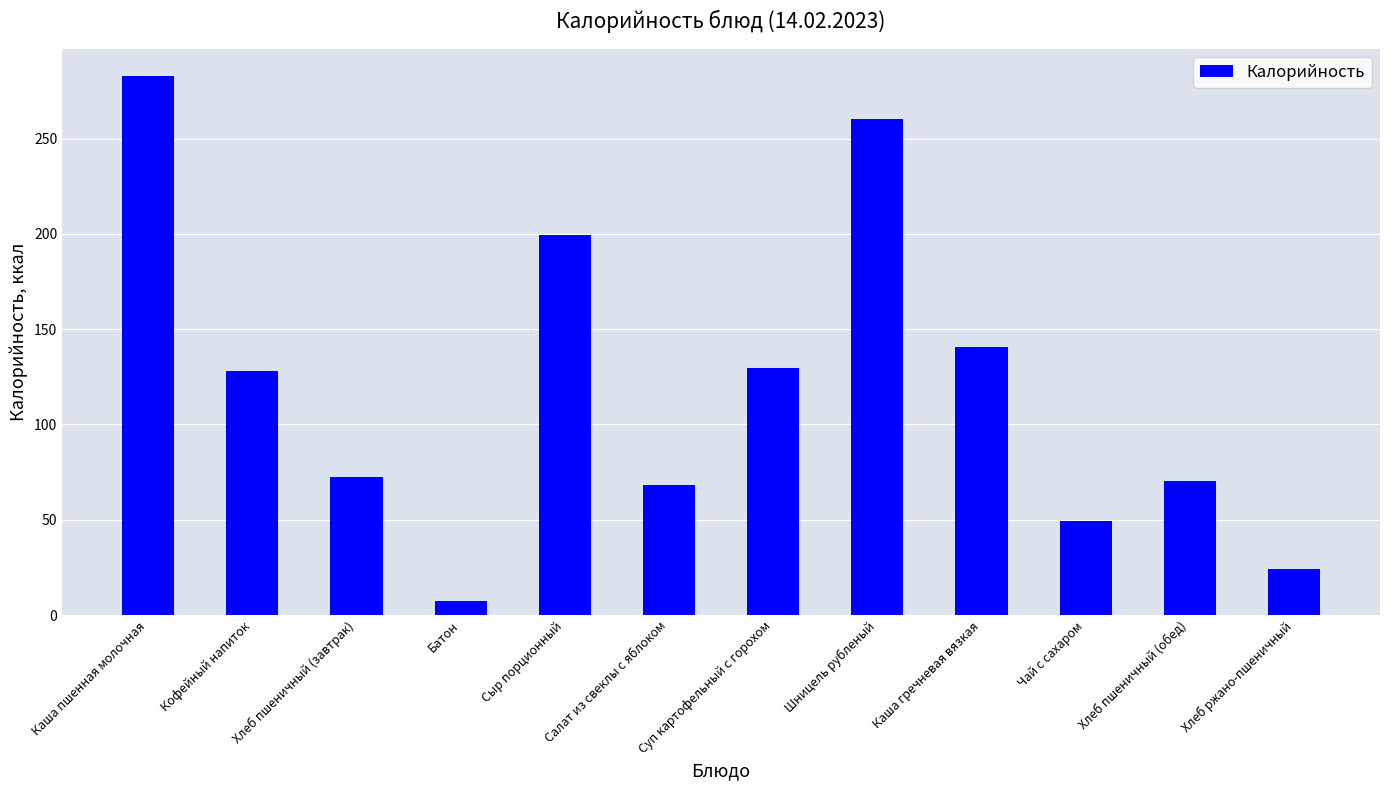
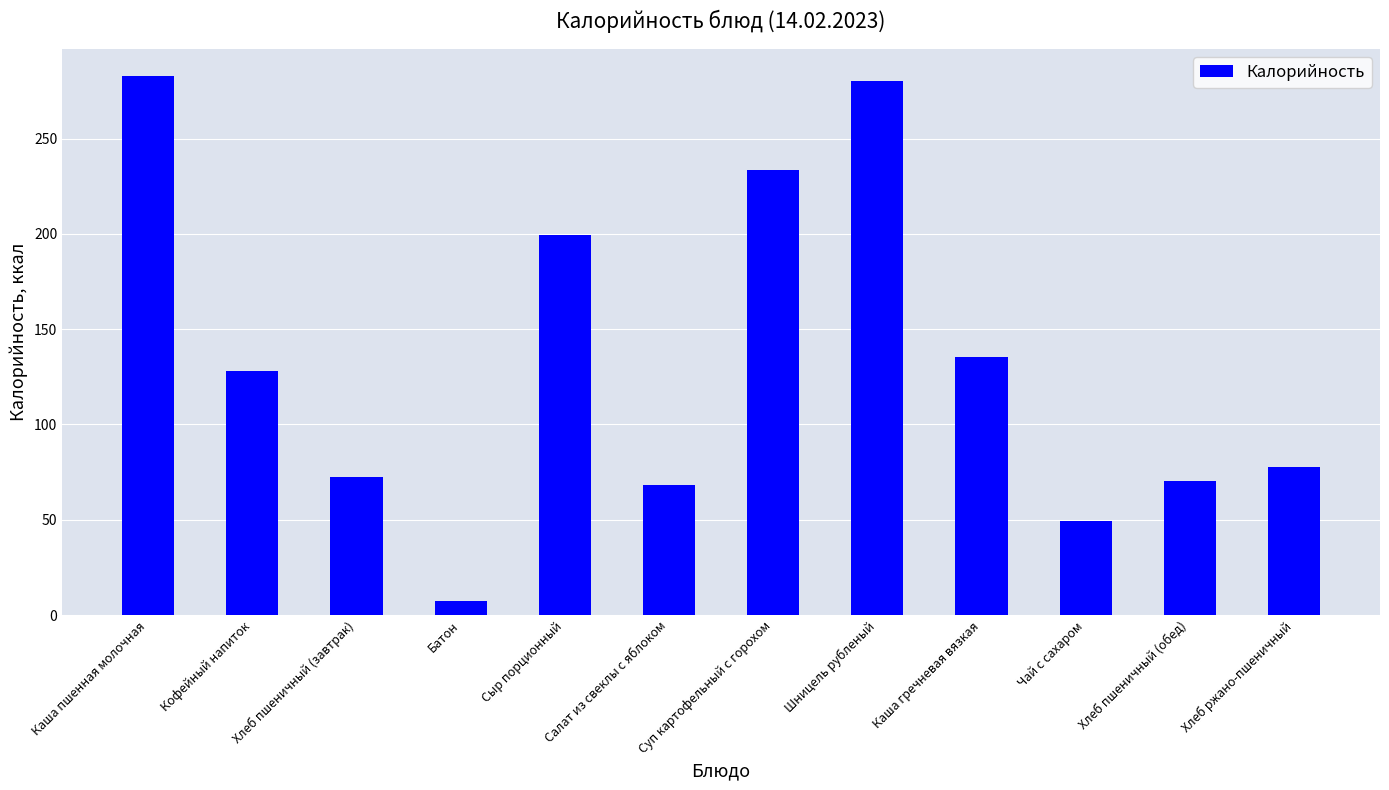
  {
    "Каша пшенная молочная": 283,
    "Кофейный напиток": 128,
    "Хлеб пшеничный (завтрак)": 72,
    "Батон": 7,
    "Сыр порционный": 199,
    "Салат из свеклы с яблоком": 68,
-   "Суп картофельный с горохом": 129,
-   "Шницель рубленый": 261,
-   "Каша гречневая вязкая": 140,
+   "Суп картофельный с горохом": 234,
+   "Шницель рубленый": 280,
+   "Каша гречневая вязкая": 135,
    "Чай с сахаром": 49,
    "Хлеб пшеничный (обед)": 71,
-   "Хлеб ржано-пшеничный": 24
+   "Хлеб ржано-пшеничный": 78
  }
